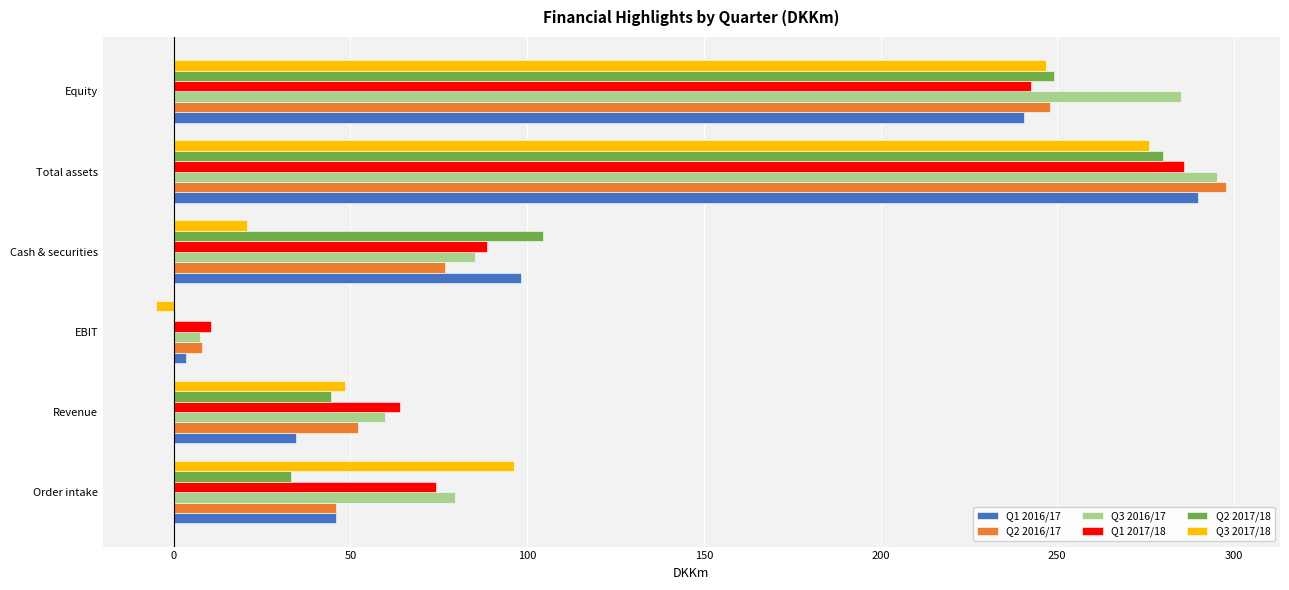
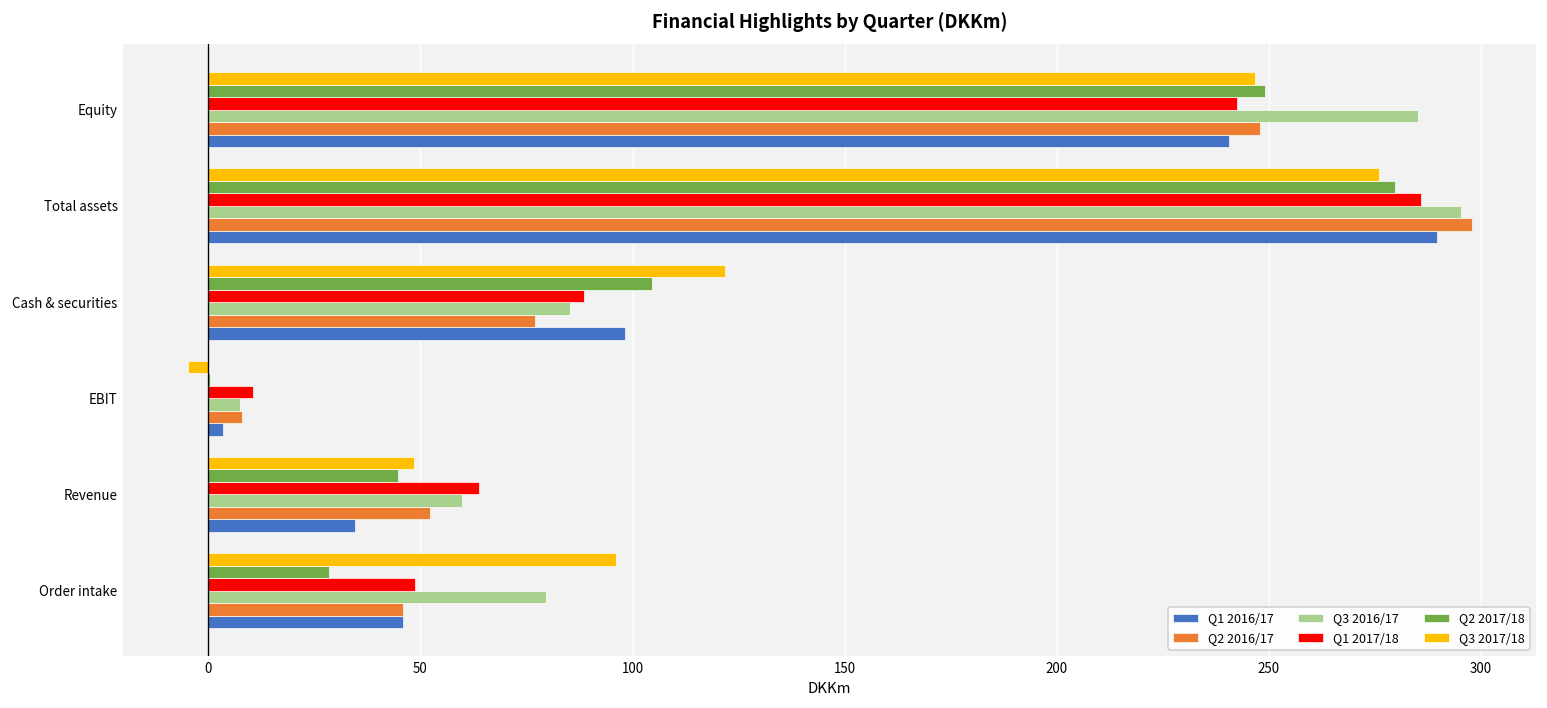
  {
    "Q1 2016/17": {
      "Equity": 241,
      "Total assets": 290,
      "Cash & securities": 98,
      "EBIT": 3,
      "Revenue": 35,
      "Order intake": 46
    },
    "Q2 2016/17": {
      "Equity": 248,
      "Total assets": 298,
      "Cash & securities": 77,
      "EBIT": 8,
      "Revenue": 52,
      "Order intake": 46
    },
    "Q3 2016/17": {
      "Equity": 285,
      "Total assets": 295,
      "Cash & securities": 85,
      "EBIT": 7,
      "Revenue": 60,
      "Order intake": 80
    },
    "Q1 2017/18": {
      "Equity": 243,
      "Total assets": 286,
      "Cash & securities": 89,
      "EBIT": 11,
      "Revenue": 64,
-     "Order intake": 74
+     "Order intake": 49
    },
    "Q2 2017/18": {
      "Equity": 249,
      "Total assets": 280,
      "Cash & securities": 105,
      "Revenue": 45,
-     "Order intake": 33
+     "Order intake": 28
    },
    "Q3 2017/18": {
      "Equity": 247,
      "Total assets": 276,
-     "Cash & securities": 21,
+     "Cash & securities": 122,
      "EBIT": -5,
      "Revenue": 48,
      "Order intake": 96
    }
  }
